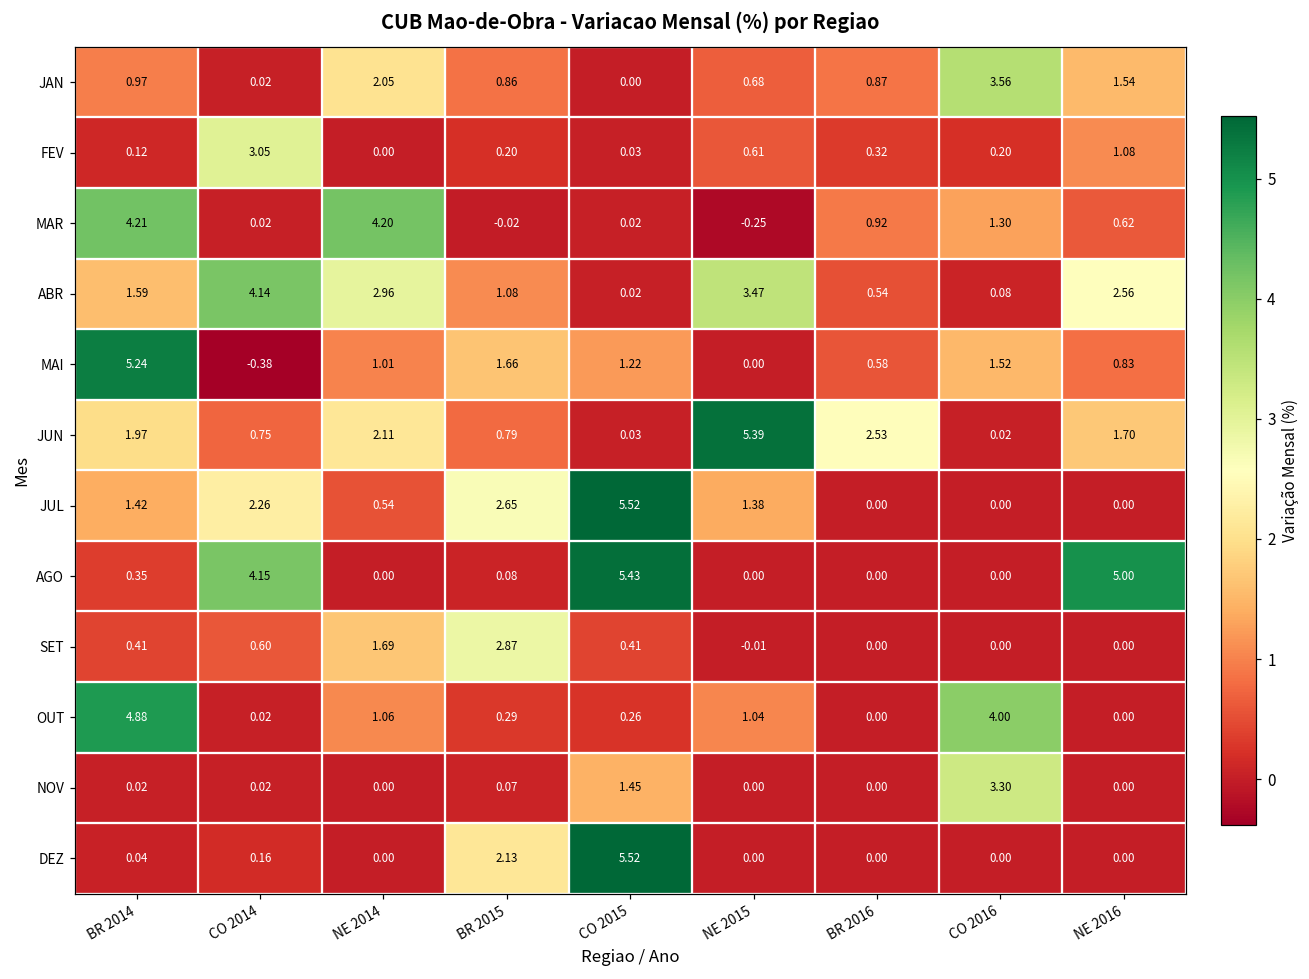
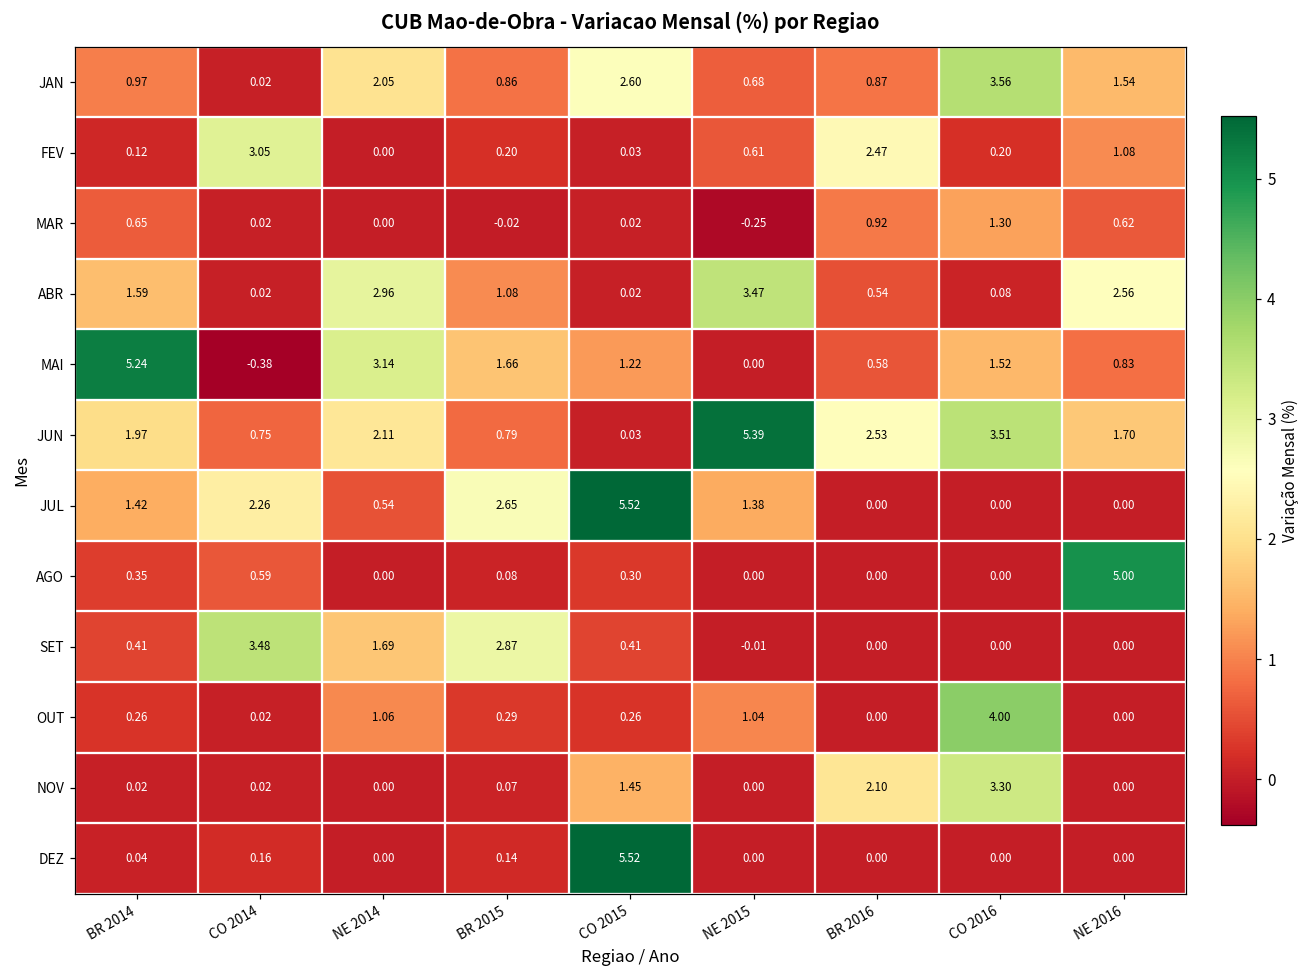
  {
    "JAN": {
      "BR 2014": 0.97,
      "CO 2014": 0.02,
      "NE 2014": 2.05,
      "BR 2015": 0.86,
-     "CO 2015": 0.00,
+     "CO 2015": 2.60,
      "NE 2015": 0.68,
      "BR 2016": 0.87,
      "CO 2016": 3.56,
      "NE 2016": 1.54
    },
    "FEV": {
      "BR 2014": 0.12,
      "CO 2014": 3.05,
      "NE 2014": 0.00,
      "BR 2015": 0.20,
      "CO 2015": 0.03,
      "NE 2015": 0.61,
-     "BR 2016": 0.32,
+     "BR 2016": 2.47,
      "CO 2016": 0.20,
      "NE 2016": 1.08
    },
    "MAR": {
-     "BR 2014": 4.21,
+     "BR 2014": 0.65,
      "CO 2014": 0.02,
-     "NE 2014": 4.20,
+     "NE 2014": 0.00,
      "BR 2015": -0.02,
      "CO 2015": 0.02,
      "NE 2015": -0.25,
      "BR 2016": 0.92,
      "CO 2016": 1.30,
      "NE 2016": 0.62
    },
    "ABR": {
      "BR 2014": 1.59,
-     "CO 2014": 4.14,
+     "CO 2014": 0.02,
      "NE 2014": 2.96,
      "BR 2015": 1.08,
      "CO 2015": 0.02,
      "NE 2015": 3.47,
      "BR 2016": 0.54,
      "CO 2016": 0.08,
      "NE 2016": 2.56
    },
    "MAI": {
      "BR 2014": 5.24,
      "CO 2014": -0.38,
-     "NE 2014": 1.01,
+     "NE 2014": 3.14,
      "BR 2015": 1.66,
      "CO 2015": 1.22,
      "NE 2015": 0.00,
      "BR 2016": 0.58,
      "CO 2016": 1.52,
      "NE 2016": 0.83
    },
    "JUN": {
      "BR 2014": 1.97,
      "CO 2014": 0.75,
      "NE 2014": 2.11,
      "BR 2015": 0.79,
      "CO 2015": 0.03,
      "NE 2015": 5.39,
      "BR 2016": 2.53,
-     "CO 2016": 0.02,
+     "CO 2016": 3.51,
      "NE 2016": 1.70
    },
    "JUL": {
      "BR 2014": 1.42,
      "CO 2014": 2.26,
      "NE 2014": 0.54,
      "BR 2015": 2.65,
      "CO 2015": 5.52,
      "NE 2015": 1.38,
      "BR 2016": 0.00,
      "CO 2016": 0.00,
      "NE 2016": 0.00
    },
    "AGO": {
      "BR 2014": 0.35,
-     "CO 2014": 4.15,
+     "CO 2014": 0.59,
      "NE 2014": 0.00,
      "BR 2015": 0.08,
-     "CO 2015": 5.43,
+     "CO 2015": 0.30,
      "NE 2015": 0.00,
      "BR 2016": 0.00,
      "CO 2016": 0.00,
      "NE 2016": 5.00
    },
    "SET": {
      "BR 2014": 0.41,
-     "CO 2014": 0.60,
+     "CO 2014": 3.48,
      "NE 2014": 1.69,
      "BR 2015": 2.87,
      "CO 2015": 0.41,
      "NE 2015": -0.01,
      "BR 2016": 0.00,
      "CO 2016": 0.00,
      "NE 2016": 0.00
    },
    "OUT": {
-     "BR 2014": 4.88,
+     "BR 2014": 0.26,
      "CO 2014": 0.02,
      "NE 2014": 1.06,
      "BR 2015": 0.29,
      "CO 2015": 0.26,
      "NE 2015": 1.04,
      "BR 2016": 0.00,
      "CO 2016": 4.00,
      "NE 2016": 0.00
    },
    "NOV": {
      "BR 2014": 0.02,
      "CO 2014": 0.02,
      "NE 2014": 0.00,
      "BR 2015": 0.07,
      "CO 2015": 1.45,
      "NE 2015": 0.00,
-     "BR 2016": 0.00,
+     "BR 2016": 2.10,
      "CO 2016": 3.30,
      "NE 2016": 0.00
    },
    "DEZ": {
      "BR 2014": 0.04,
      "CO 2014": 0.16,
      "NE 2014": 0.00,
-     "BR 2015": 2.13,
+     "BR 2015": 0.14,
      "CO 2015": 5.52,
      "NE 2015": 0.00,
      "BR 2016": 0.00,
      "CO 2016": 0.00,
      "NE 2016": 0.00
    }
  }
